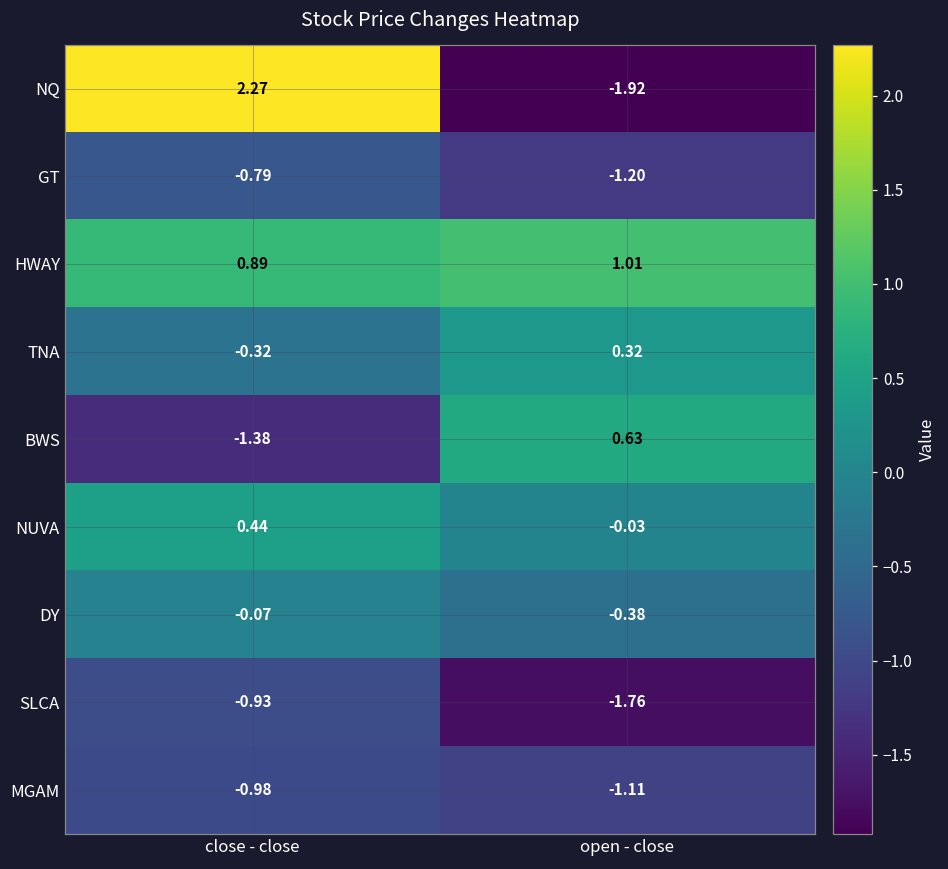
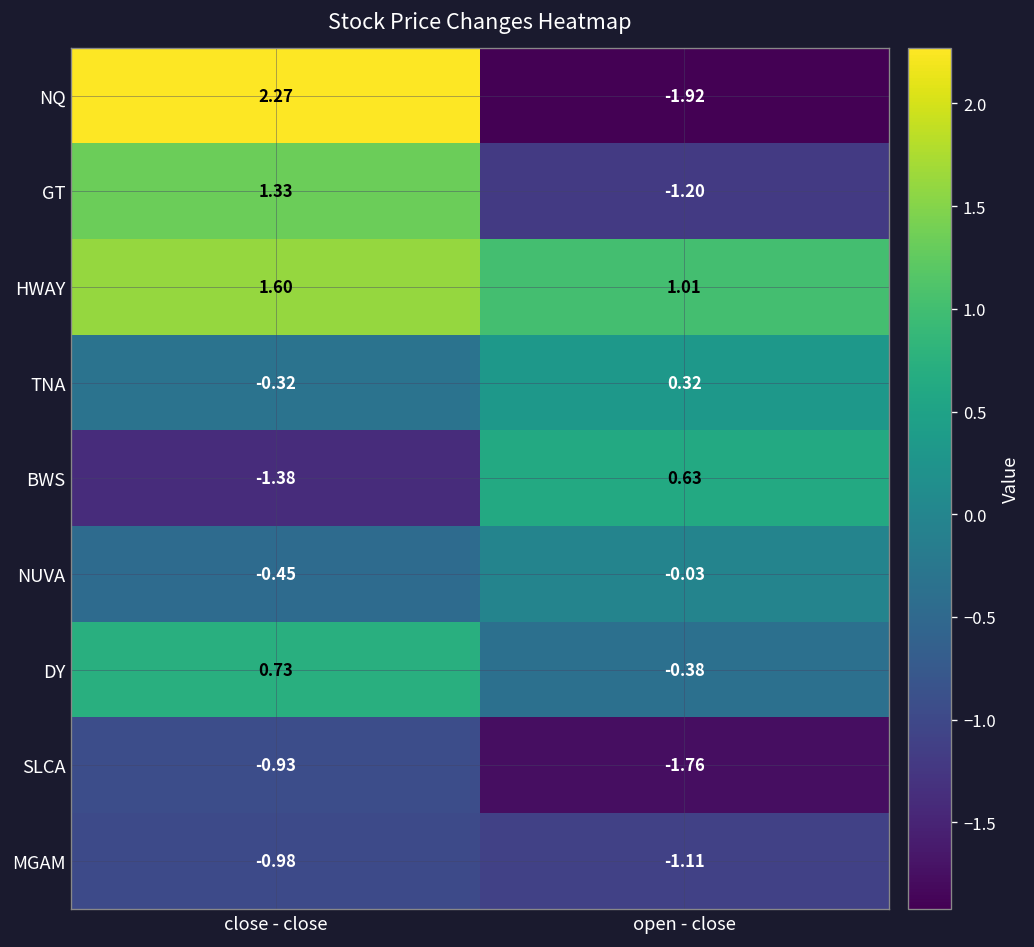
  {
    "NQ": {
      "close - close": 2.27,
      "open - close": -1.92
    },
    "GT": {
-     "close - close": -0.79,
+     "close - close": 1.33,
      "open - close": -1.20
    },
    "HWAY": {
-     "close - close": 0.89,
+     "close - close": 1.60,
      "open - close": 1.01
    },
    "TNA": {
      "close - close": -0.32,
      "open - close": 0.32
    },
    "BWS": {
      "close - close": -1.38,
      "open - close": 0.63
    },
    "NUVA": {
-     "close - close": 0.44,
+     "close - close": -0.45,
      "open - close": -0.03
    },
    "DY": {
-     "close - close": -0.07,
+     "close - close": 0.73,
      "open - close": -0.38
    },
    "SLCA": {
      "close - close": -0.93,
      "open - close": -1.76
    },
    "MGAM": {
      "close - close": -0.98,
      "open - close": -1.11
    }
  }
